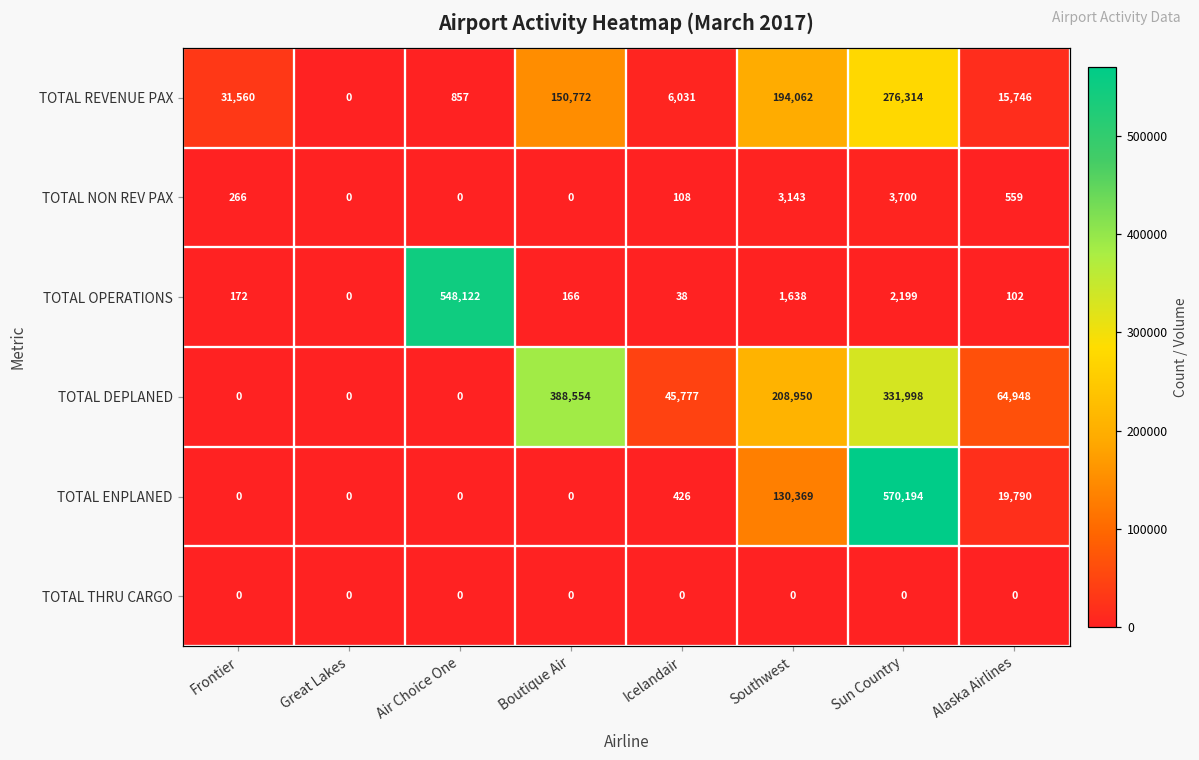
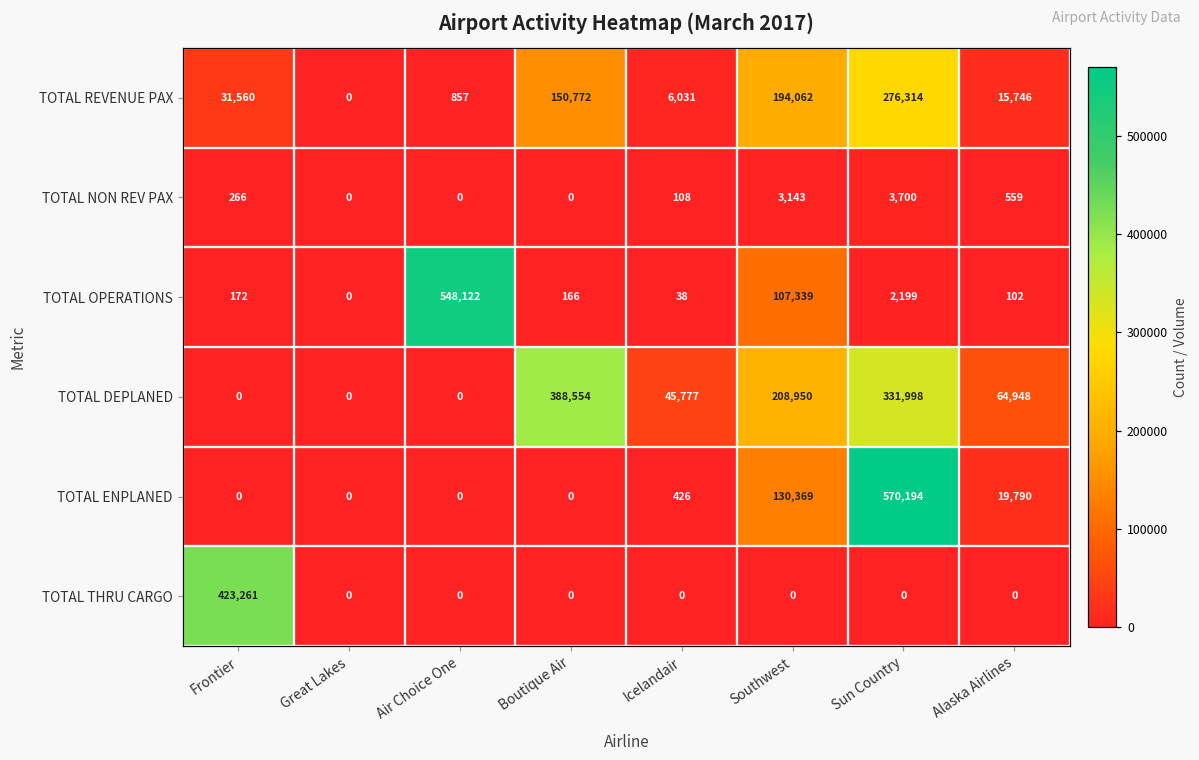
  {
    "TOTAL REVENUE PAX": {
      "Frontier": "31,560",
      "Great Lakes": "0",
      "Air Choice One": "857",
      "Boutique Air": "150,772",
      "Icelandair": "6,031",
      "Southwest": "194,062",
      "Sun Country": "276,314",
      "Alaska Airlines": "15,746"
    },
    "TOTAL NON REV PAX": {
      "Frontier": "266",
      "Great Lakes": "0",
      "Air Choice One": "0",
      "Boutique Air": "0",
      "Icelandair": "108",
      "Southwest": "3,143",
      "Sun Country": "3,700",
      "Alaska Airlines": "559"
    },
    "TOTAL OPERATIONS": {
      "Frontier": "172",
      "Great Lakes": "0",
      "Air Choice One": "548,122",
      "Boutique Air": "166",
      "Icelandair": "38",
-     "Southwest": "1,638",
+     "Southwest": "107,339",
      "Sun Country": "2,199",
      "Alaska Airlines": "102"
    },
    "TOTAL DEPLANED": {
      "Frontier": "0",
      "Great Lakes": "0",
      "Air Choice One": "0",
      "Boutique Air": "388,554",
      "Icelandair": "45,777",
      "Southwest": "208,950",
      "Sun Country": "331,998",
      "Alaska Airlines": "64,948"
    },
    "TOTAL ENPLANED": {
      "Frontier": "0",
      "Great Lakes": "0",
      "Air Choice One": "0",
      "Boutique Air": "0",
      "Icelandair": "426",
      "Southwest": "130,369",
      "Sun Country": "570,194",
      "Alaska Airlines": "19,790"
    },
    "TOTAL THRU CARGO": {
-     "Frontier": "0",
+     "Frontier": "423,261",
      "Great Lakes": "0",
      "Air Choice One": "0",
      "Boutique Air": "0",
      "Icelandair": "0",
      "Southwest": "0",
      "Sun Country": "0",
      "Alaska Airlines": "0"
    }
  }
